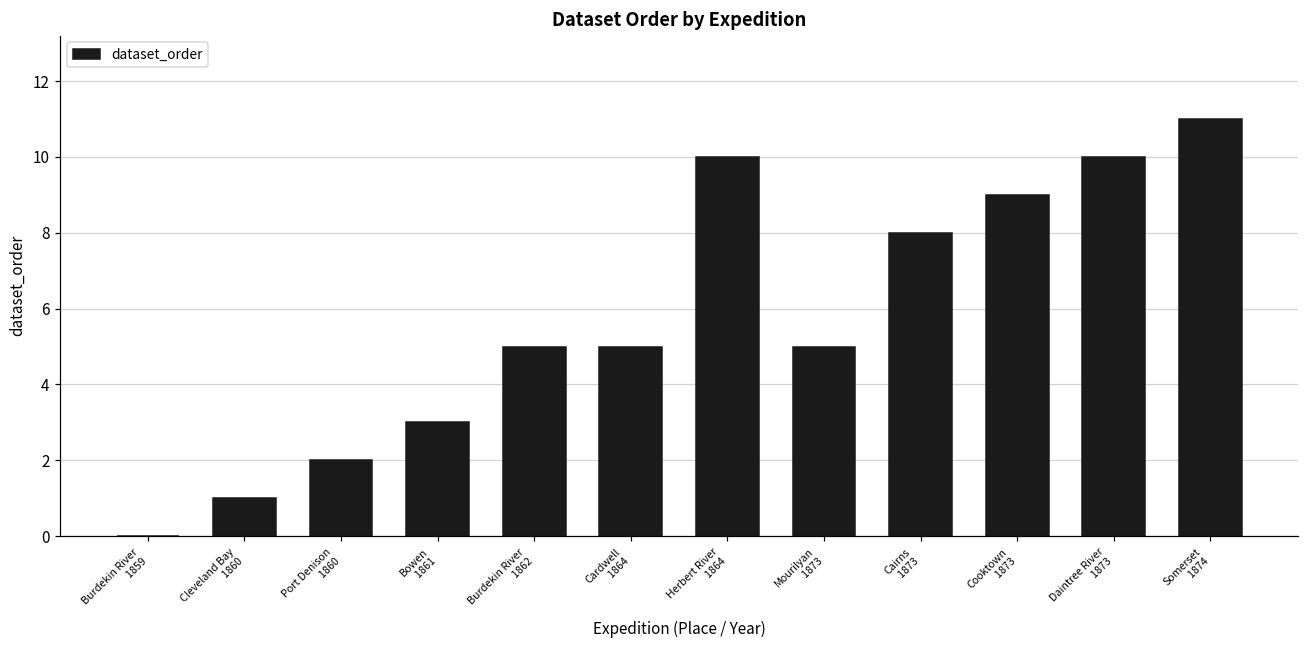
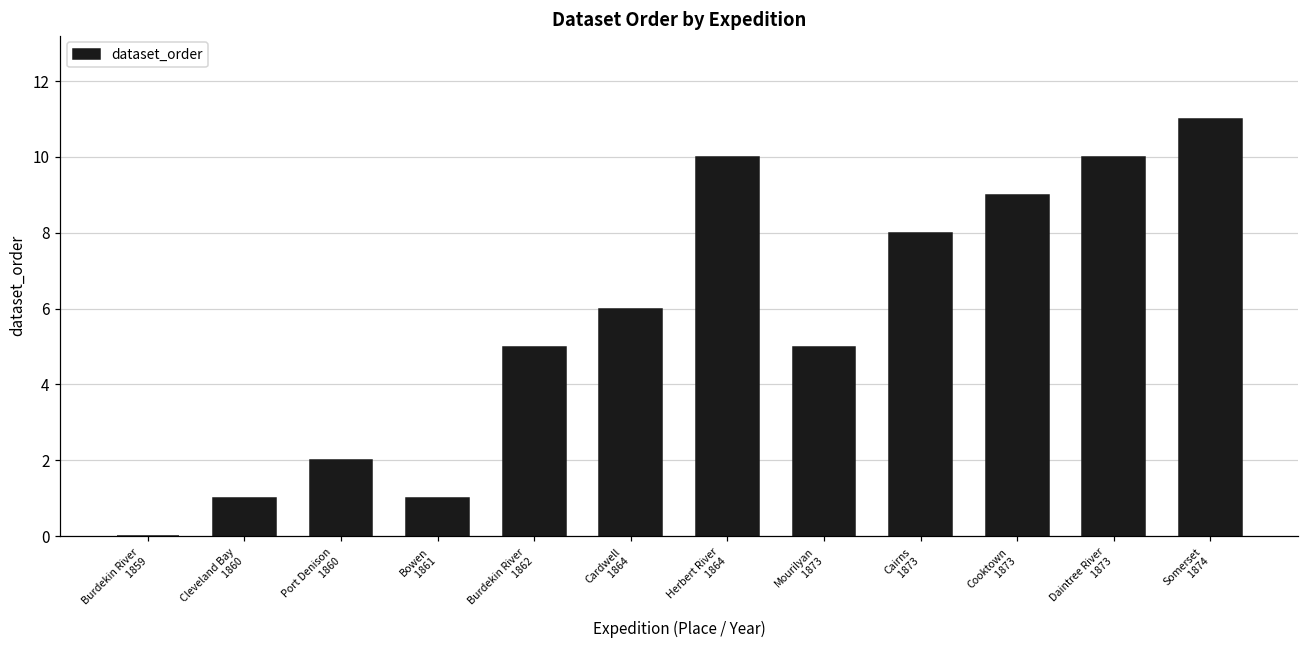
  {
    "Burdekin River 1859": 0,
    "Cleveland Bay 1860": 1,
    "Port Denison 1860": 2,
-   "Bowen 1861": 3,
+   "Bowen 1861": 1,
    "Burdekin River 1862": 5,
-   "Cardwell 1864": 5,
+   "Cardwell 1864": 6,
    "Herbert River 1864": 10,
    "Mourilyan 1873": 5,
    "Cairns 1873": 8,
    "Cooktown 1873": 9,
    "Daintree River 1873": 10,
    "Somerset 1874": 11
  }
